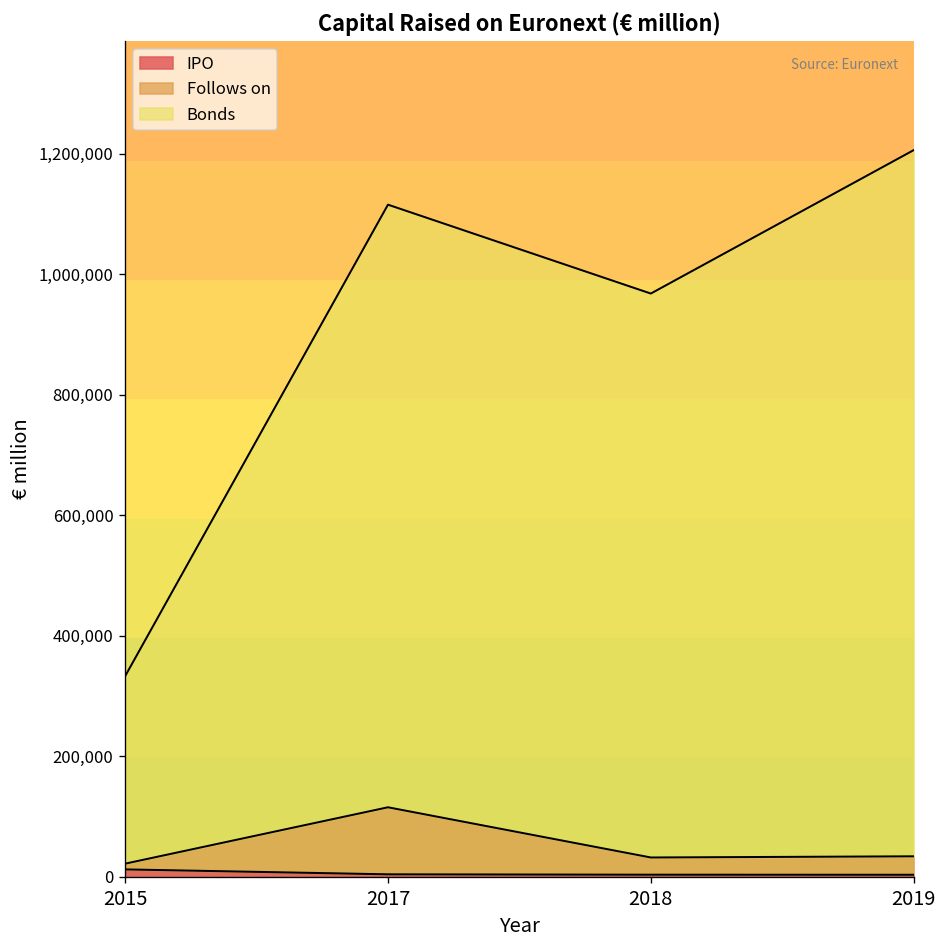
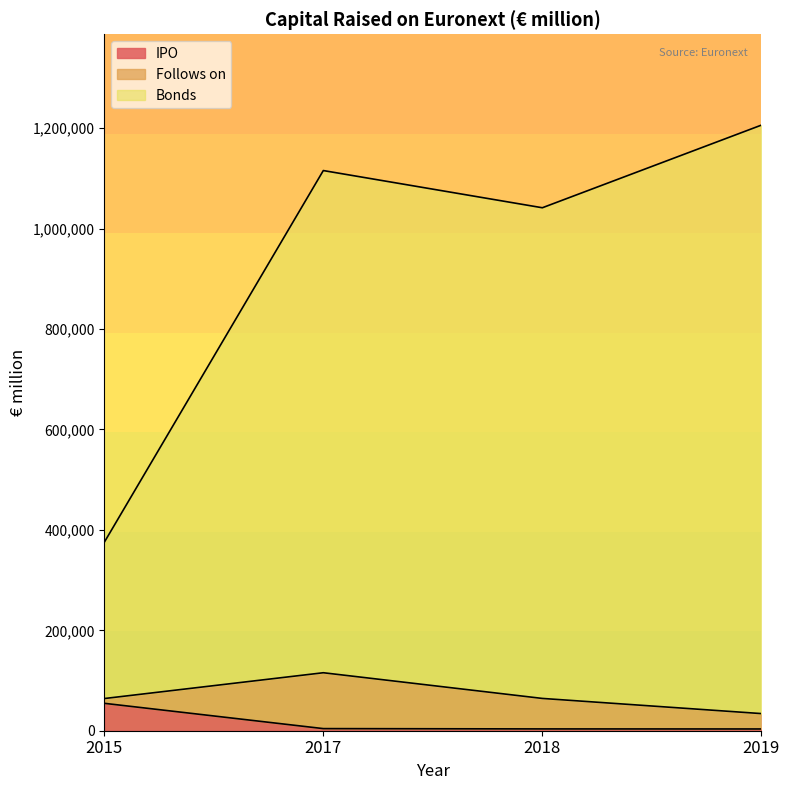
  {
    "IPO": {
-     "2015": "10,000",
+     "2015": "50,000",
      "2017": "0",
      "2018": "0",
      "2019": "0"
    },
    "Follows on": {
      "2015": "10,000",
      "2017": "110,000",
-     "2018": "30,000",
+     "2018": "60,000",
      "2019": "30,000"
    },
    "Bonds": {
      "2015": "310,000",
      "2017": "1,000,000",
-     "2018": "940,000",
+     "2018": "980,000",
      "2019": "1,170,000"
    }
  }
